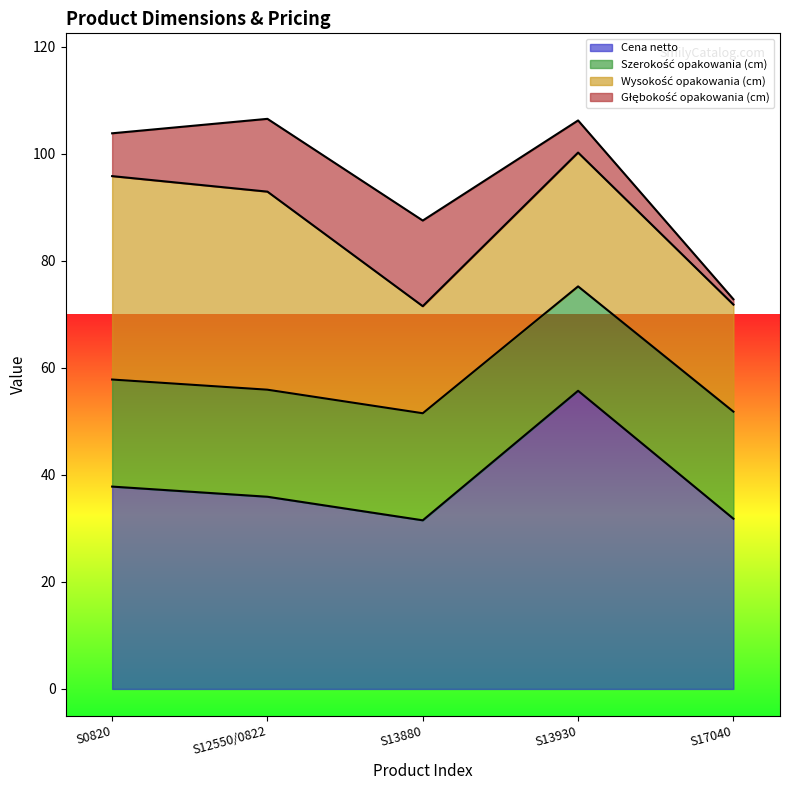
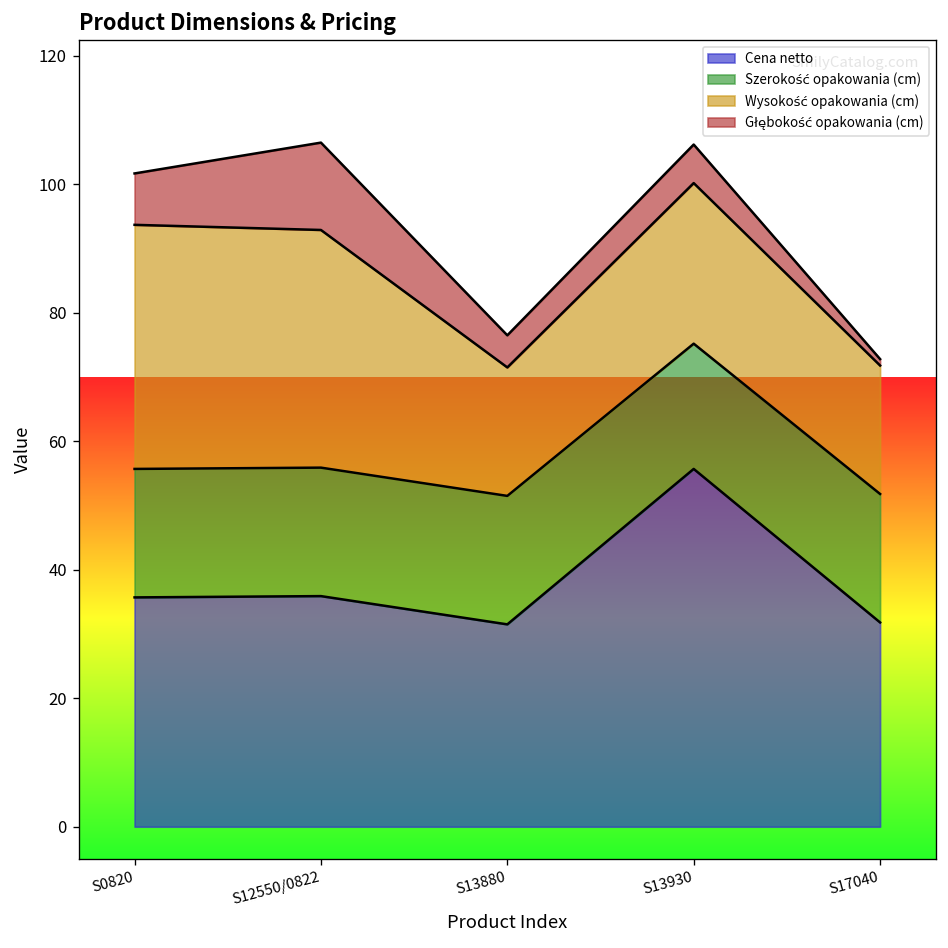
  {
    "Cena netto": {
-     "S0820": 38,
+     "S0820": 36,
      "S12550/0822": 36,
      "S13880": 32,
      "S13930": 56,
      "S17040": 32
    },
    "Szerokość opakowania (cm)": {
      "S0820": 20,
      "S12550/0822": 20,
      "S13880": 20,
      "S13930": 20,
      "S17040": 20
    },
    "Wysokość opakowania (cm)": {
      "S0820": 38,
      "S12550/0822": 37,
      "S13880": 20,
      "S13930": 25,
      "S17040": 20
    },
    "Głębokość opakowania (cm)": {
      "S0820": 8,
      "S12550/0822": 14,
-     "S13880": 16,
+     "S13880": 5,
      "S13930": 6,
      "S17040": 1
    }
  }
